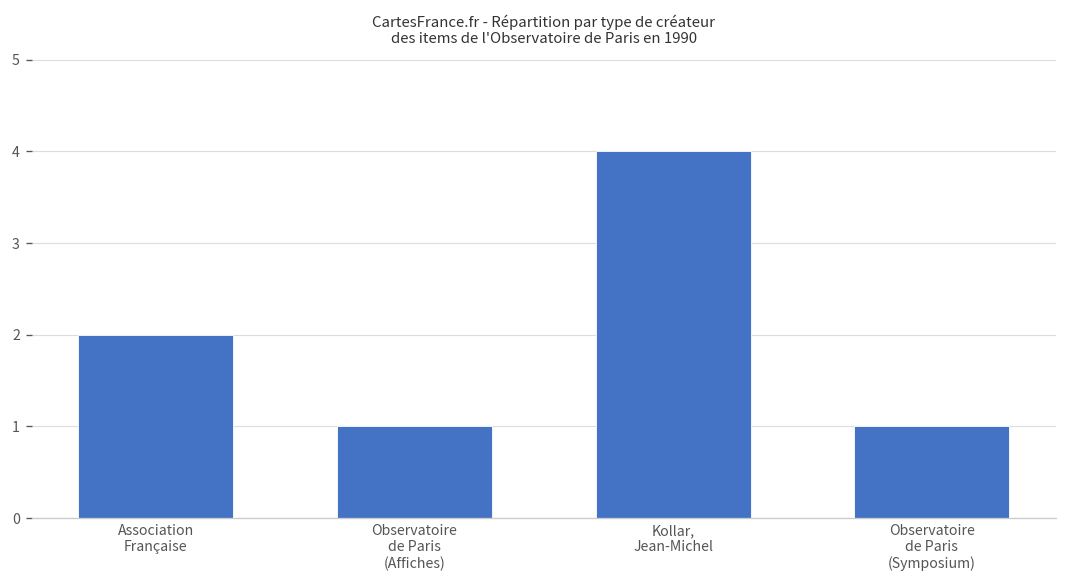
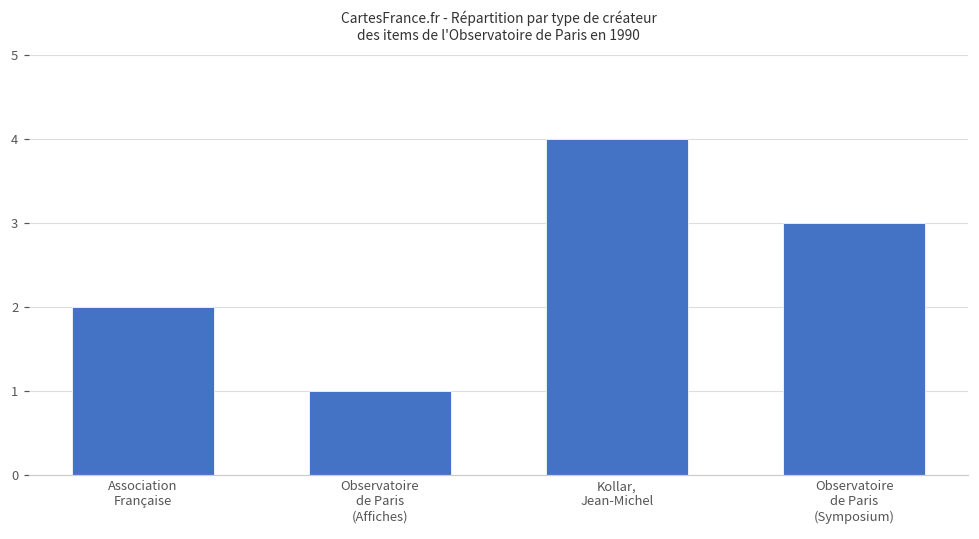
  {
    "Association Française": 2,
    "Observatoire de Paris (Affiches)": 1,
    "Kollar, Jean-Michel": 4,
-   "Observatoire de Paris (Symposium)": 1
+   "Observatoire de Paris (Symposium)": 3
  }
